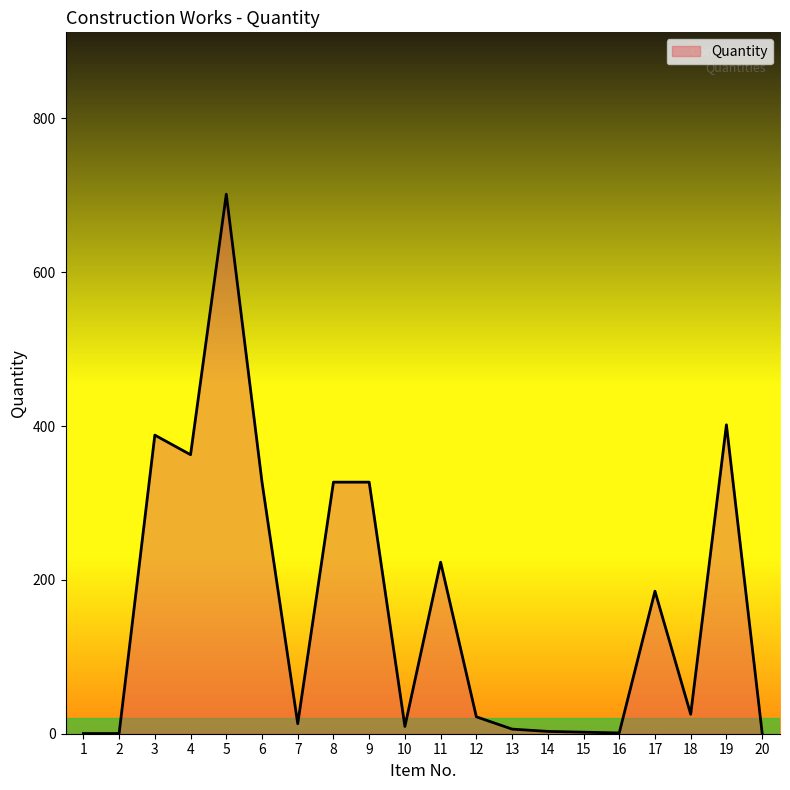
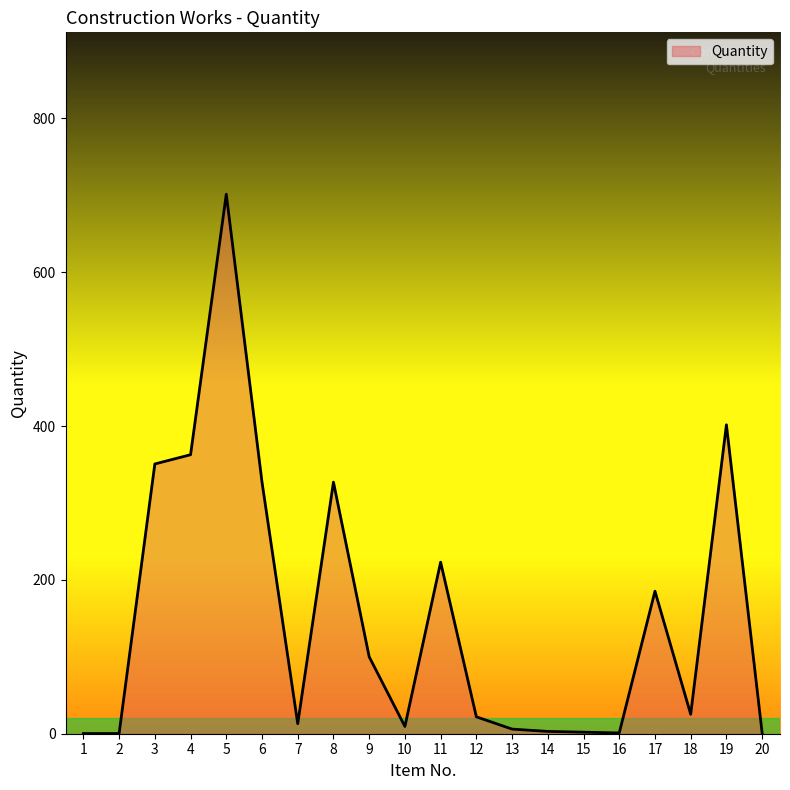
  {
-   "3": 390,
+   "3": 350,
    "4": 360,
    "5": 700,
    "6": 330,
    "8": 330,
-   "9": 330,
+   "9": 100,
    "11": 220,
    "12": 20,
    "17": 190,
    "18": 30,
    "19": 400
  }
